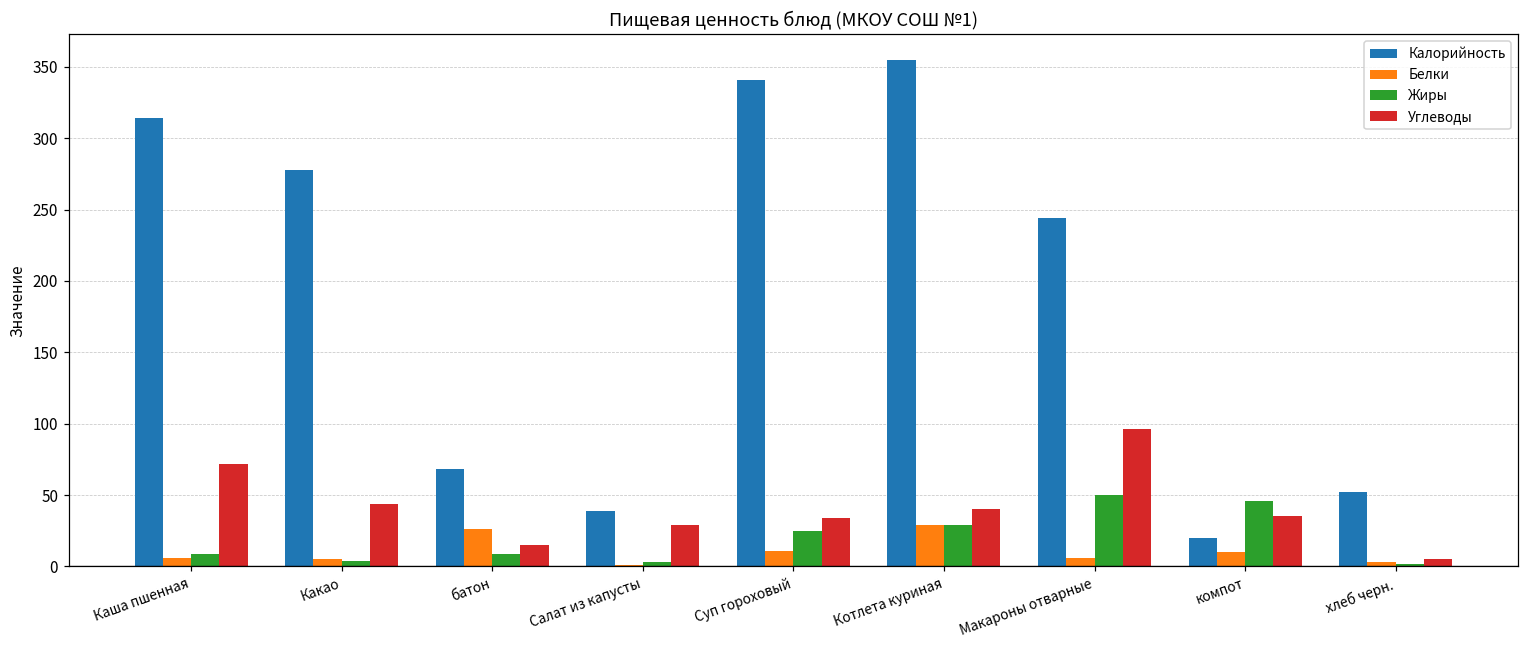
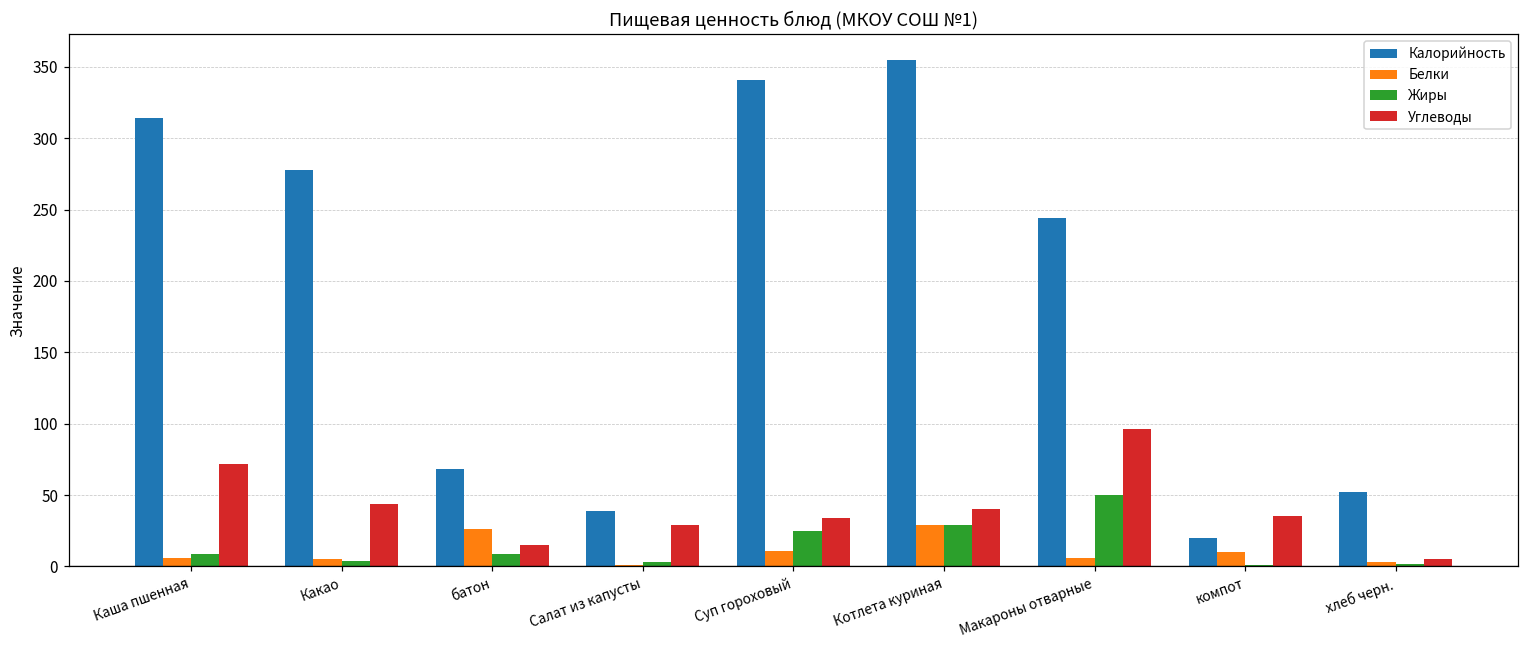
  {
    "Калорийность": {
      "Каша пшенная": 314,
      "Какао": 278,
      "батон": 68,
      "Салат из капусты": 39,
      "Суп гороховый": 341,
      "Котлета куриная": 355,
      "Макароны отварные": 244,
      "компот": 20,
      "хлеб черн.": 52
    },
    "Белки": {
      "Каша пшенная": 6,
      "Какао": 5,
      "батон": 26,
      "Суп гороховый": 11,
      "Котлета куриная": 29,
      "Макароны отварные": 6,
      "компот": 10,
      "хлеб черн.": 3
    },
    "Жиры": {
      "Каша пшенная": 9,
      "Какао": 4,
      "батон": 9,
      "Салат из капусты": 3,
      "Суп гороховый": 25,
      "Котлета куриная": 29,
      "Макароны отварные": 50,
-     "компот": 46,
+     "компот": 1,
      "хлеб черн.": 2
    },
    "Углеводы": {
      "Каша пшенная": 72,
      "Какао": 44,
      "батон": 15,
      "Салат из капусты": 29,
      "Суп гороховый": 34,
      "Котлета куриная": 40,
      "Макароны отварные": 96,
      "компот": 35,
      "хлеб черн.": 5
    }
  }
